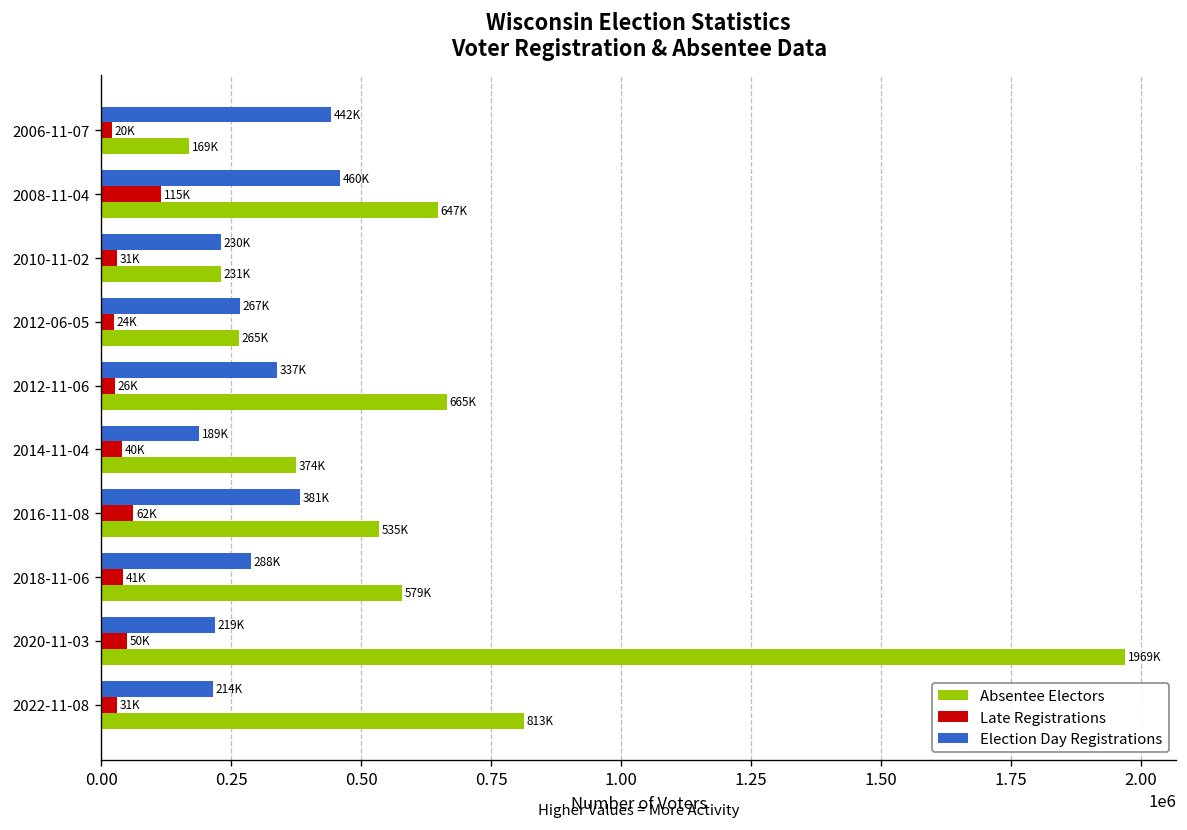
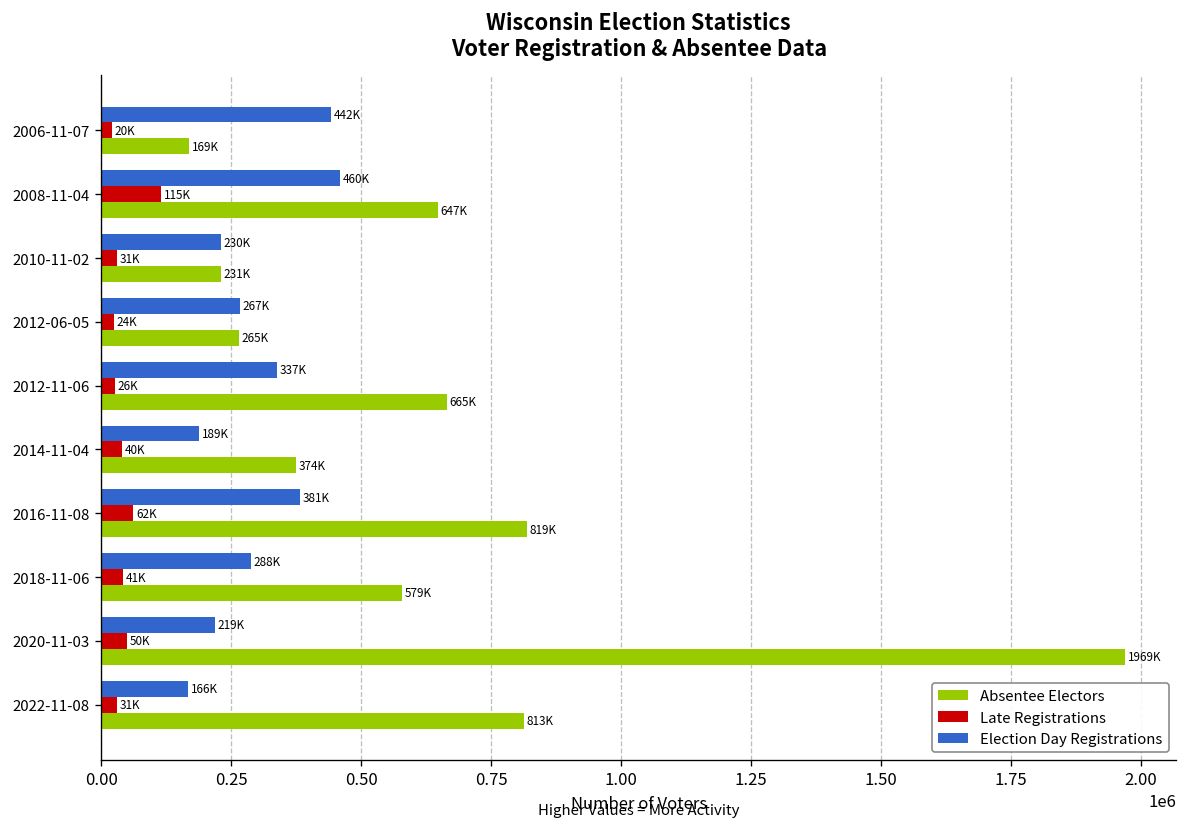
  {
    "Absentee Electors": {
      "2006-11-07": "169K",
      "2008-11-04": "647K",
      "2010-11-02": "231K",
      "2012-06-05": "265K",
      "2012-11-06": "665K",
      "2014-11-04": "374K",
-     "2016-11-08": "535K",
+     "2016-11-08": "819K",
      "2018-11-06": "579K",
      "2020-11-03": "1969K",
      "2022-11-08": "813K"
    },
    "Late Registrations": {
      "2006-11-07": "20K",
      "2008-11-04": "115K",
      "2010-11-02": "31K",
      "2012-06-05": "24K",
      "2012-11-06": "26K",
      "2014-11-04": "40K",
      "2016-11-08": "62K",
      "2018-11-06": "41K",
      "2020-11-03": "50K",
      "2022-11-08": "31K"
    },
    "Election Day Registrations": {
      "2006-11-07": "442K",
      "2008-11-04": "460K",
      "2010-11-02": "230K",
      "2012-06-05": "267K",
      "2012-11-06": "337K",
      "2014-11-04": "189K",
      "2016-11-08": "381K",
      "2018-11-06": "288K",
      "2020-11-03": "219K",
-     "2022-11-08": "214K"
+     "2022-11-08": "166K"
    }
  }
